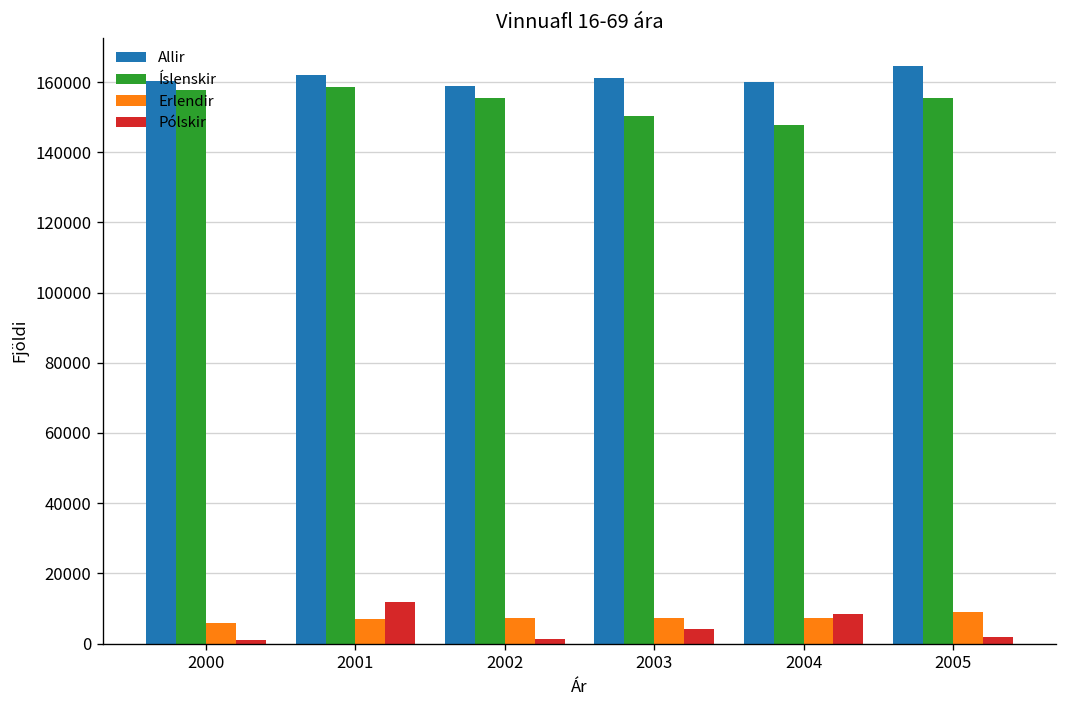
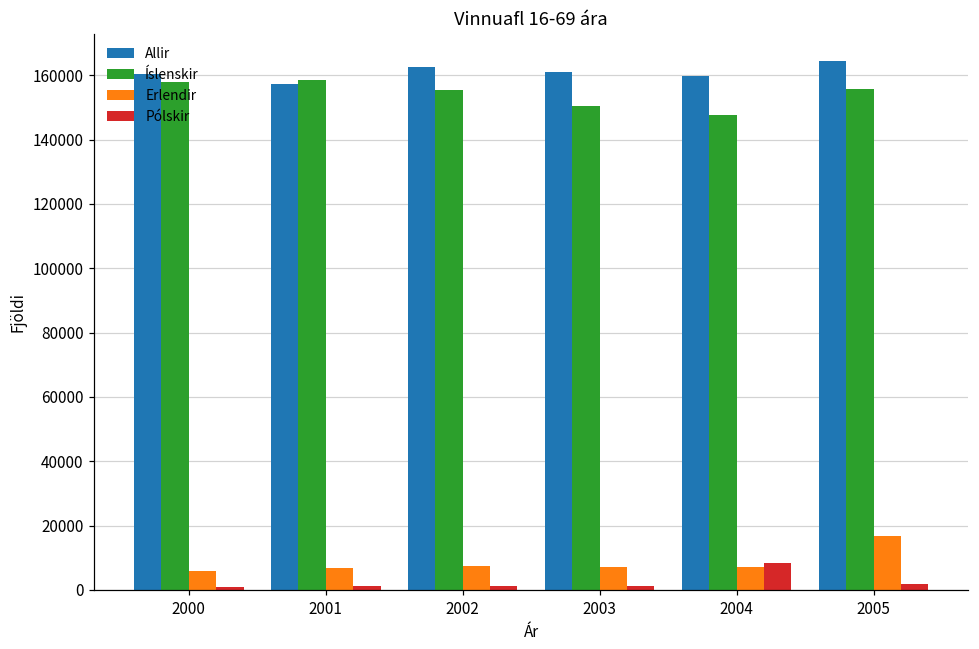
  {
    "Allir": {
      "2000": 160000,
-     "2001": 162000,
-     "2002": 159000,
+     "2001": 157000,
+     "2002": 163000,
      "2003": 161000,
      "2004": 160000,
      "2005": 164000
    },
    "Íslenskir": {
      "2000": 158000,
      "2001": 159000,
      "2002": 155000,
      "2003": 150000,
      "2004": 148000,
      "2005": 156000
    },
    "Erlendir": {
      "2000": 6000,
      "2001": 7000,
      "2002": 7000,
      "2003": 7000,
      "2004": 7000,
-     "2005": 9000
+     "2005": 17000
    },
    "Pólskir": {
      "2000": 1000,
-     "2001": 12000,
+     "2001": 1000,
      "2002": 1000,
-     "2003": 4000,
+     "2003": 1000,
      "2004": 8000,
      "2005": 2000
    }
  }
